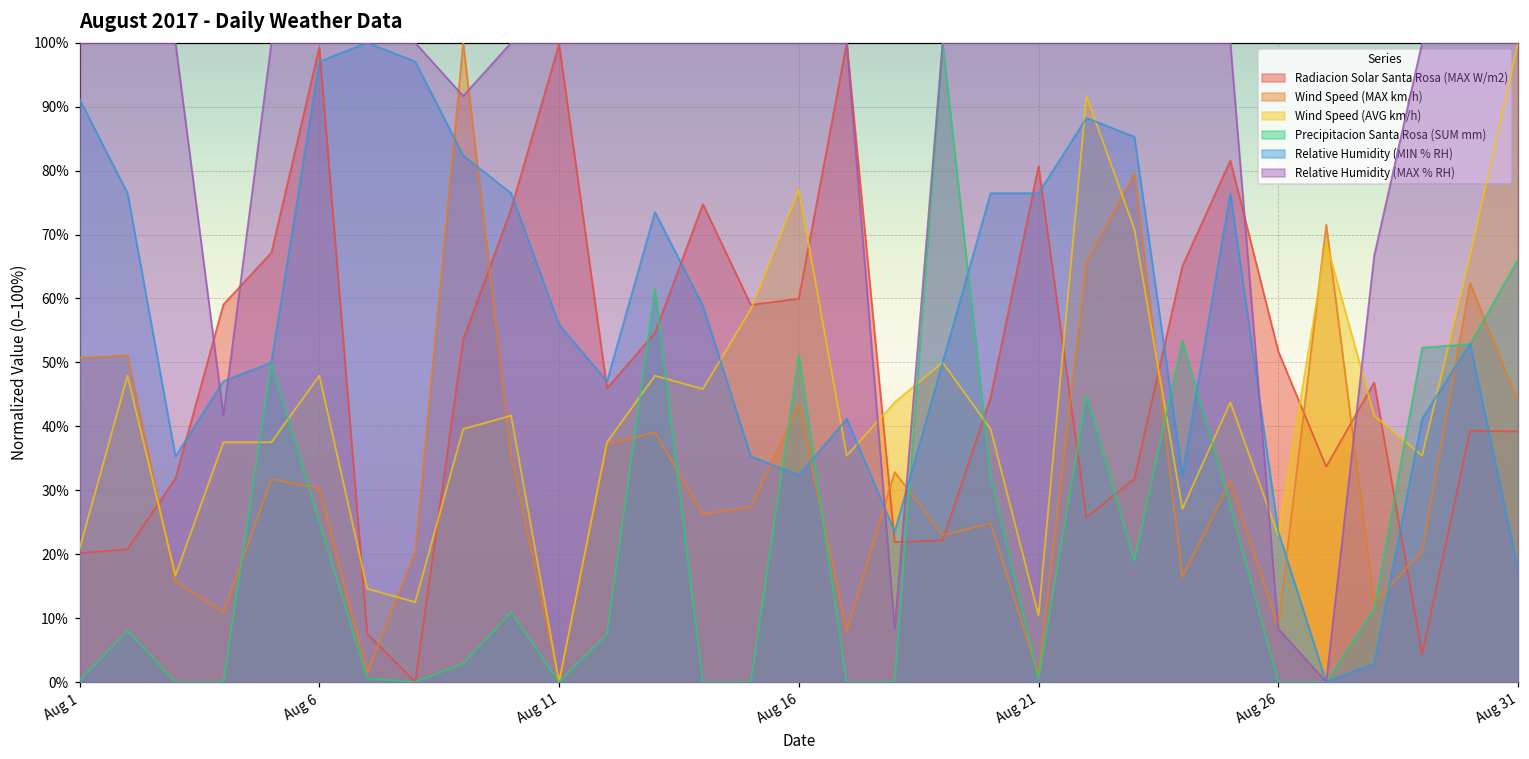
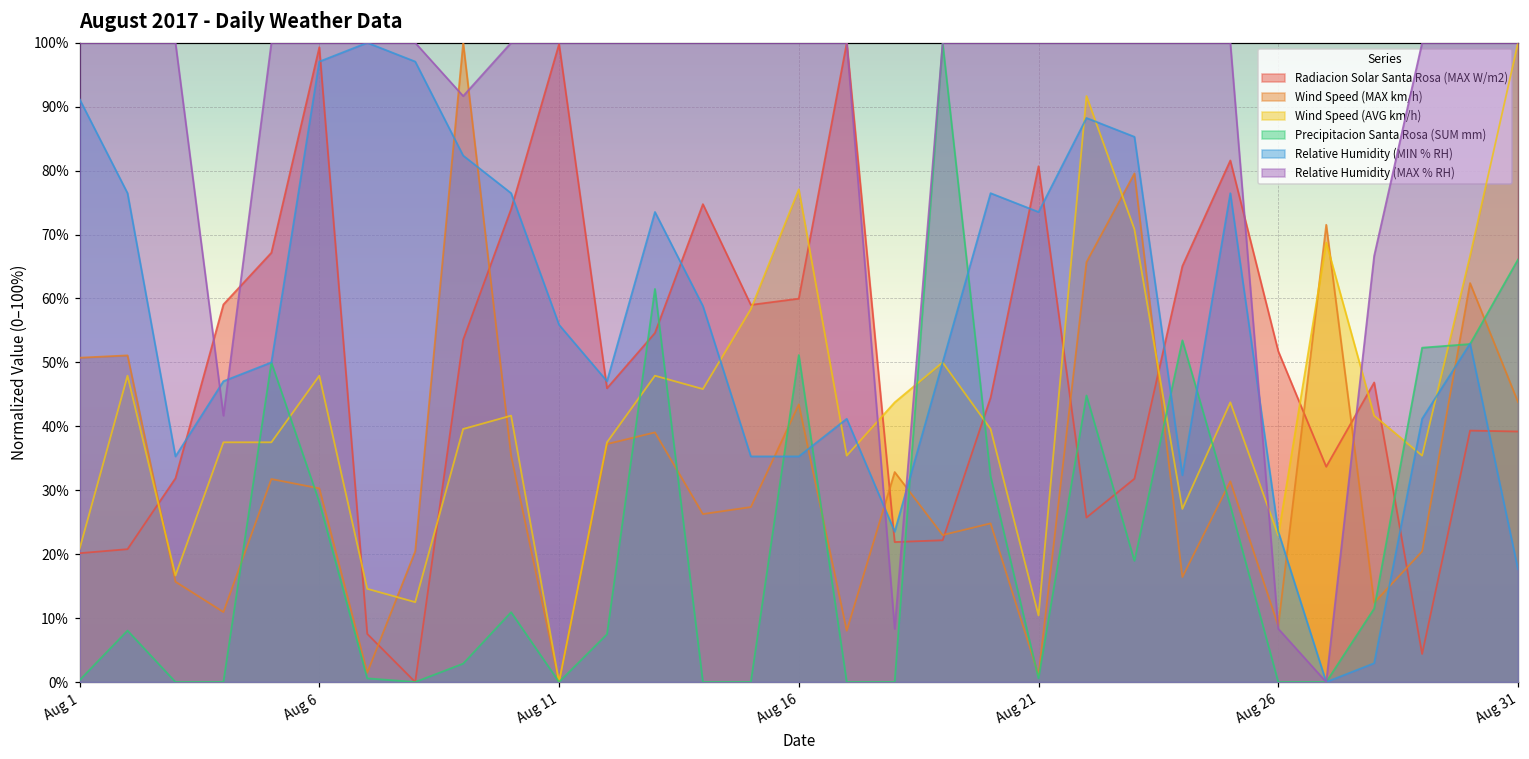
  {
    "Precipitacion Santa Rosa (SUM mm)": {
      "Aug 1": "0%",
-     "Aug 6": "25%",
+     "Aug 6": "28%",
      "Aug 16": "51%",
      "Aug 21": "1%",
      "Aug 26": "0%",
      "Aug 31": "66%"
    },
    "Relative Humidity (MIN % RH)": {
      "Aug 1": "91%",
      "Aug 6": "97%",
      "Aug 11": "56%",
-     "Aug 16": "32%",
-     "Aug 21": "76%",
+     "Aug 16": "35%",
+     "Aug 21": "74%",
      "Aug 26": "24%",
      "Aug 31": "18%"
    },
    "Relative Humidity (MAX % RH)": {
      "Aug 1": "100%",
      "Aug 6": "100%",
      "Aug 16": "100%",
      "Aug 21": "100%"
    }
  }
